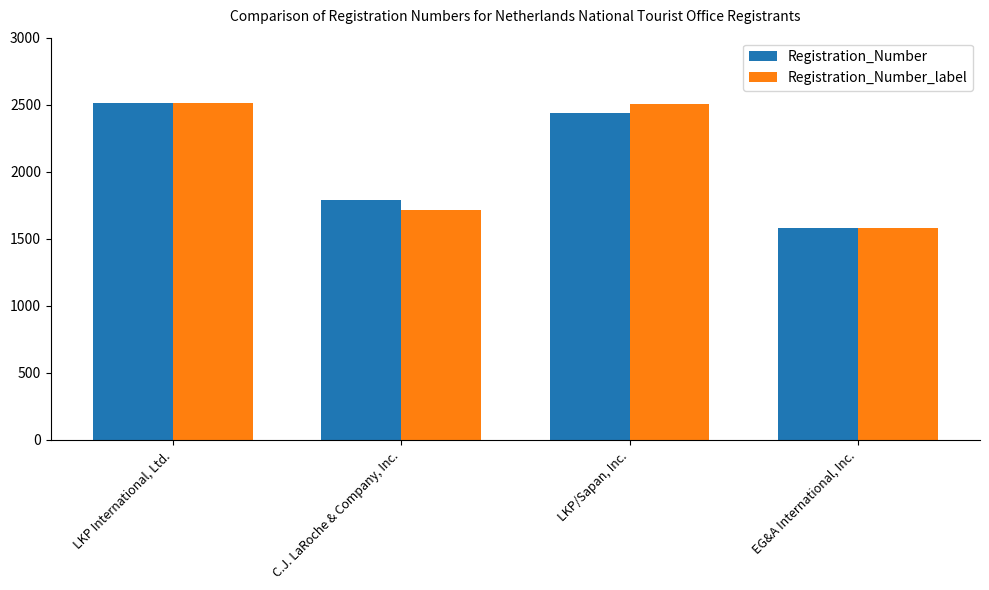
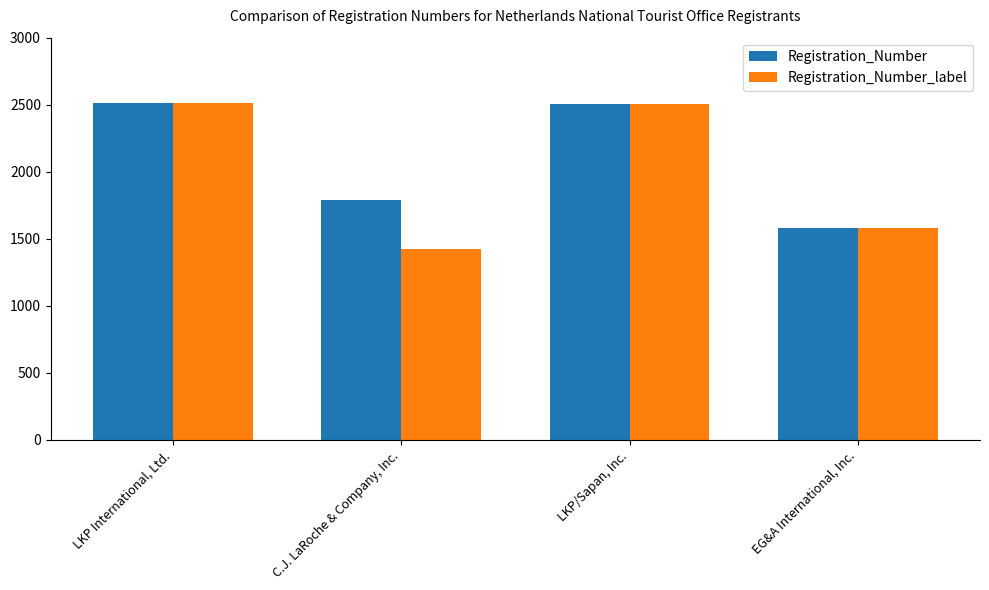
  {
    "Registration_Number": {
      "LKP International, Ltd.": 2510,
      "C.J. LaRoche & Company, Inc.": 1790,
-     "LKP/Sapan, Inc.": 2440,
+     "LKP/Sapan, Inc.": 2500,
      "EG&A International, Inc.": 1580
    },
    "Registration_Number_label": {
      "LKP International, Ltd.": 2510,
-     "C.J. LaRoche & Company, Inc.": 1720,
+     "C.J. LaRoche & Company, Inc.": 1430,
      "LKP/Sapan, Inc.": 2500,
      "EG&A International, Inc.": 1580
    }
  }
